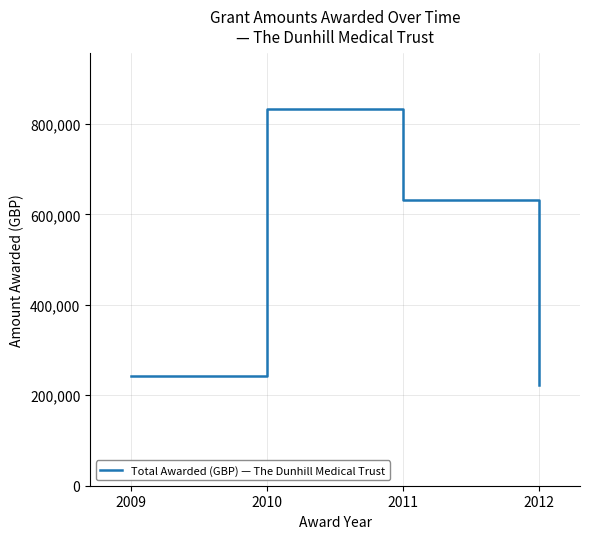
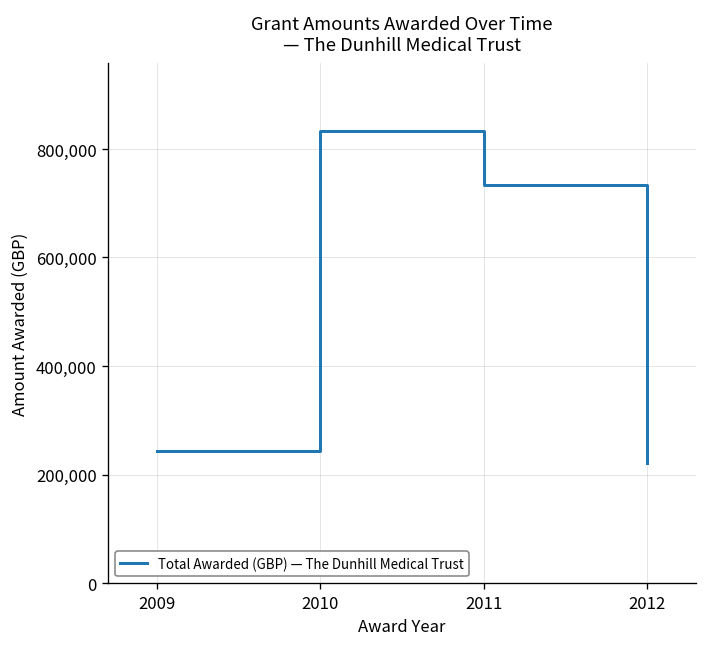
  {
    "2009": "240,000",
    "2010": "830,000",
-   "2011": "630,000",
+   "2011": "730,000",
    "2012": "220,000"
  }
